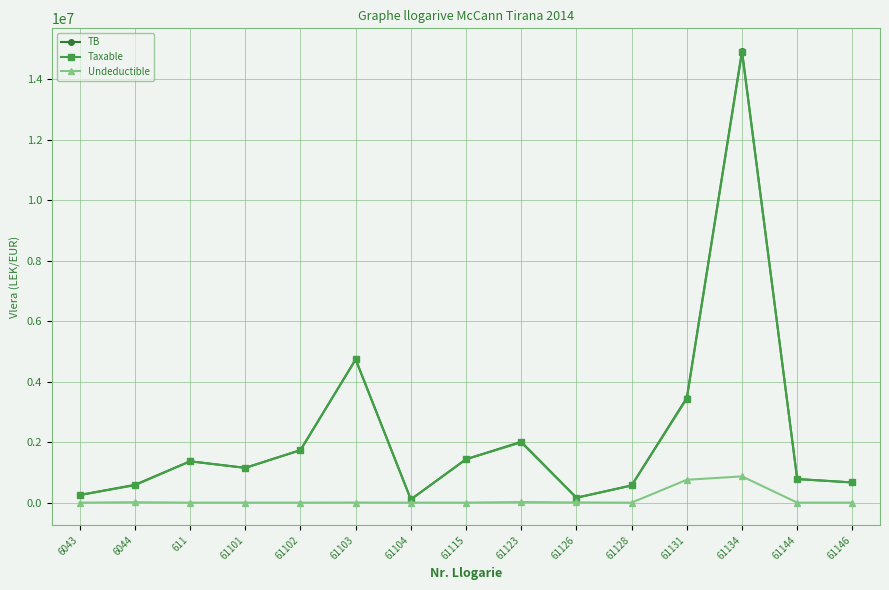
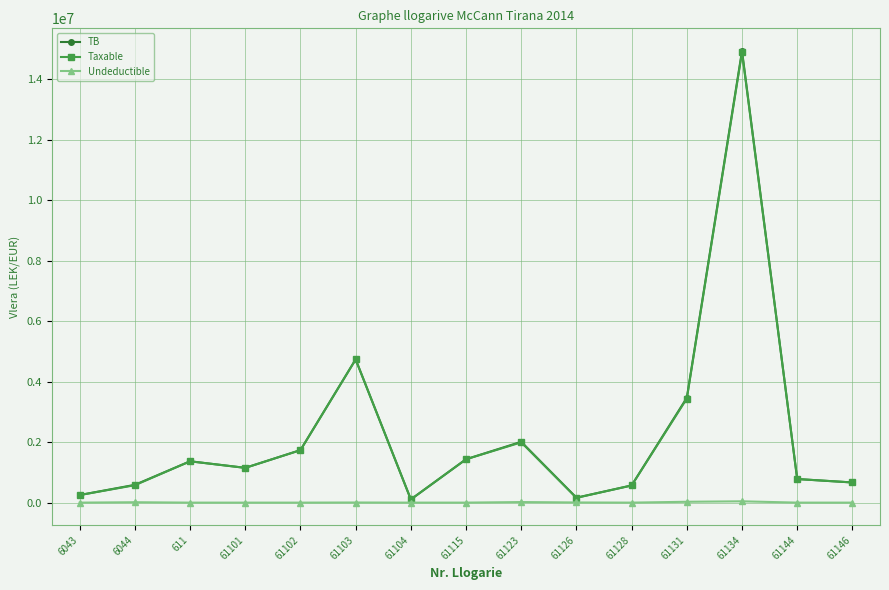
  {
    "Undeductible": {
      "6043": 0,
      "6044": 0,
      "611": 0,
      "61101": 0,
      "61102": 0,
      "61103": 0,
      "61104": 0,
      "61115": 0,
      "61123": 0,
      "61126": 0,
      "61128": 0,
-     "61131": 800000,
-     "61134": 900000,
+     "61131": 0,
+     "61134": 0,
      "61144": 0,
      "61146": 0
    }
  }
